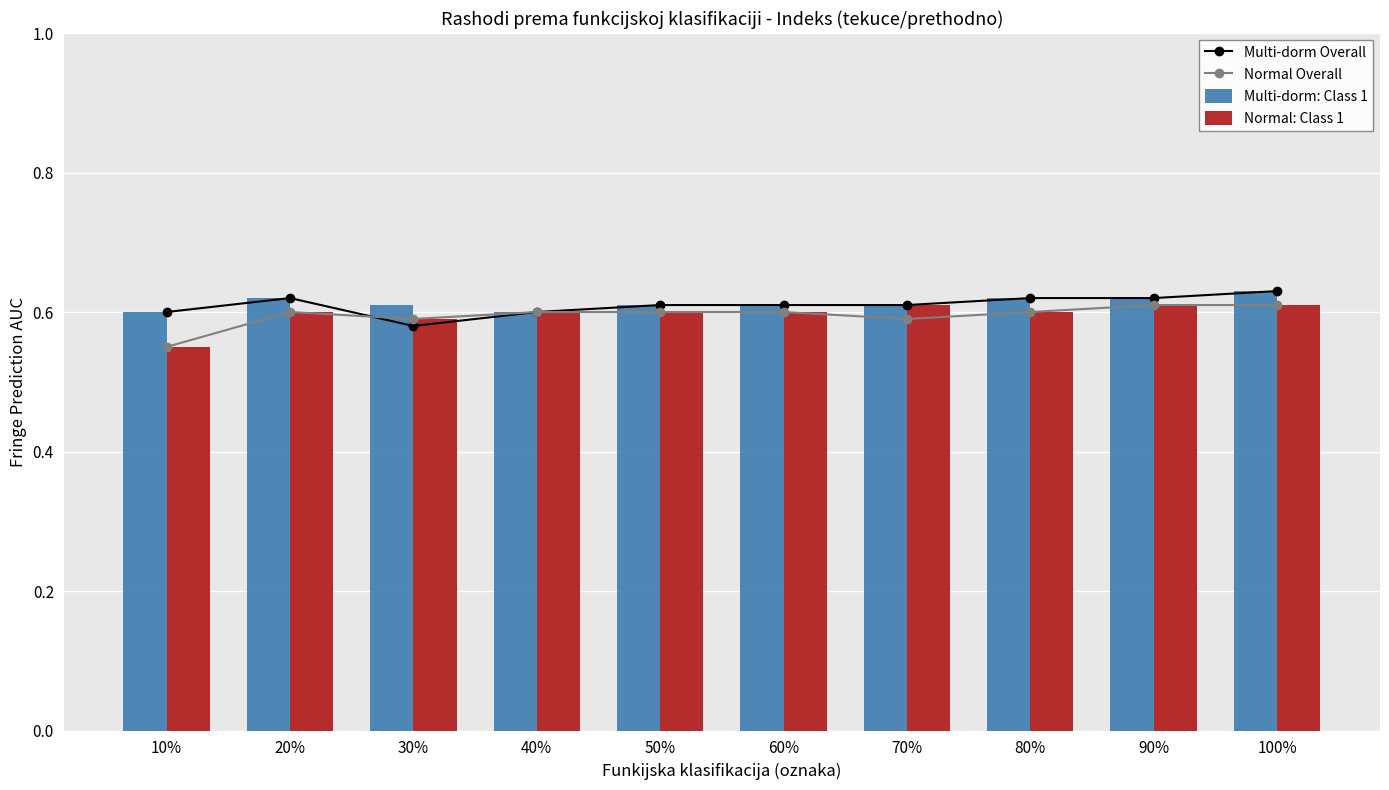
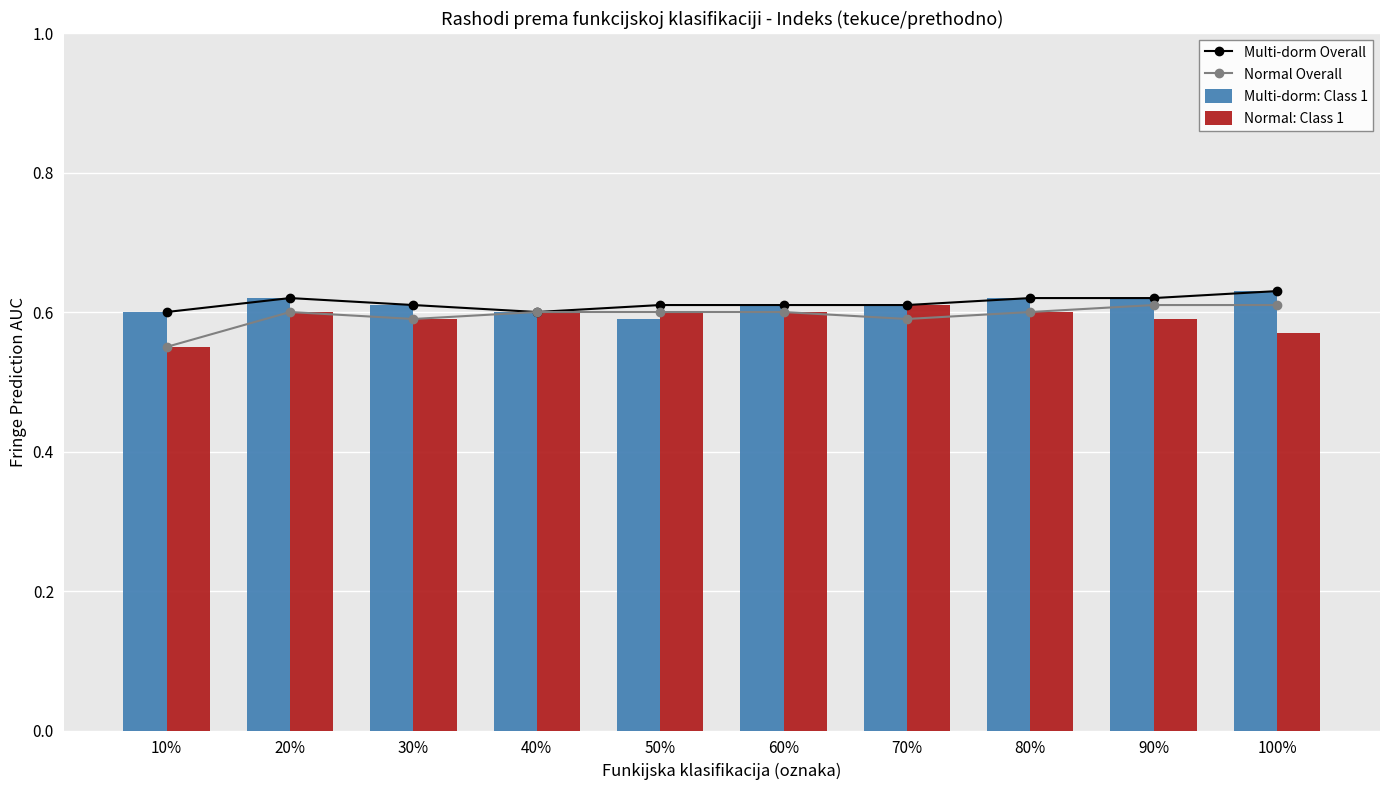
  {
    "Multi-dorm: Class 1": {
      "10%": 0.60,
      "20%": 0.62,
      "30%": 0.61,
      "40%": 0.60,
-     "50%": 0.61,
+     "50%": 0.59,
      "60%": 0.61,
      "70%": 0.61,
      "80%": 0.62,
      "90%": 0.62,
      "100%": 0.63
    },
    "Multi-dorm Overall": {
      "10%": 0.60,
      "20%": 0.62,
-     "30%": 0.58,
+     "30%": 0.61,
      "50%": 0.61,
      "60%": 0.61,
      "70%": 0.61,
      "80%": 0.62,
      "90%": 0.62,
      "100%": 0.63
    },
    "Normal Overall": {
      "10%": 0.55,
      "20%": 0.60,
      "30%": 0.59,
      "50%": 0.60,
      "60%": 0.60,
      "70%": 0.59,
      "80%": 0.60,
      "90%": 0.61,
      "100%": 0.61
    },
    "Normal: Class 1": {
      "10%": 0.55,
      "20%": 0.60,
      "30%": 0.59,
      "40%": 0.60,
      "50%": 0.60,
      "60%": 0.60,
      "70%": 0.61,
      "80%": 0.60,
-     "90%": 0.61,
-     "100%": 0.61
+     "90%": 0.59,
+     "100%": 0.57
    }
  }
